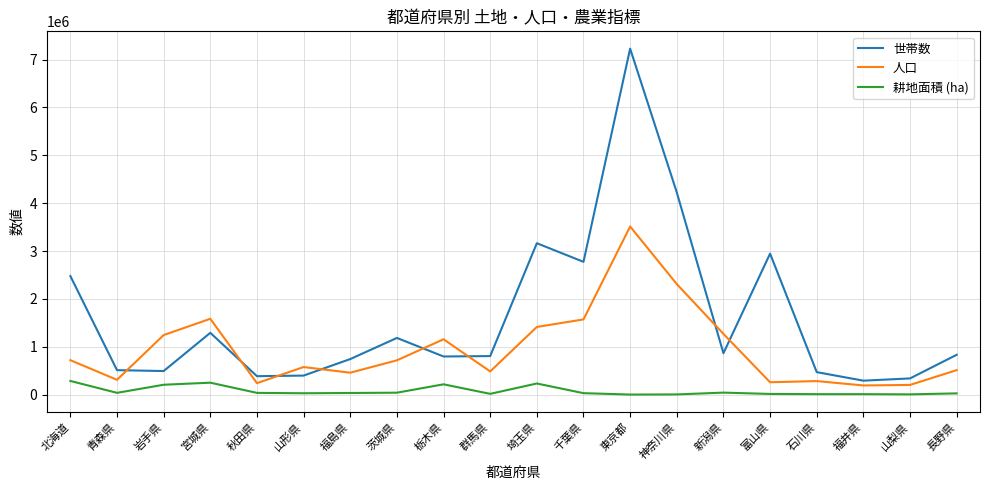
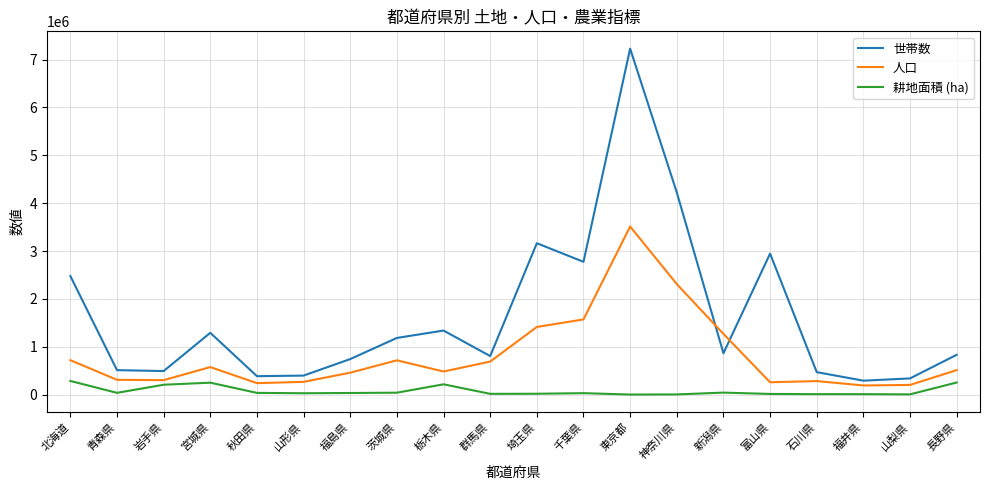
  {
    "世帯数": {
      "北海道": 2500000,
      "青森県": 500000,
      "岩手県": 500000,
      "宮城県": 1300000,
      "秋田県": 400000,
      "山形県": 400000,
      "福島県": 700000,
      "茨城県": 1200000,
-     "栃木県": 800000,
+     "栃木県": 1300000,
      "群馬県": 800000,
      "埼玉県": 3200000,
      "千葉県": 2800000,
      "東京都": 7200000,
      "神奈川県": 4200000,
      "新潟県": 900000,
      "富山県": 2900000,
      "石川県": 500000,
      "福井県": 300000,
      "山梨県": 300000,
      "長野県": 800000
    },
    "人口": {
      "北海道": 700000,
      "青森県": 300000,
-     "岩手県": 1200000,
-     "宮城県": 1600000,
+     "岩手県": 300000,
+     "宮城県": 600000,
      "秋田県": 200000,
-     "山形県": 600000,
+     "山形県": 300000,
      "福島県": 500000,
      "茨城県": 700000,
-     "栃木県": 1200000,
-     "群馬県": 500000,
+     "栃木県": 500000,
+     "群馬県": 700000,
      "埼玉県": 1400000,
      "千葉県": 1600000,
      "東京都": 3500000,
      "神奈川県": 2300000,
      "新潟県": 1300000,
      "富山県": 300000,
      "石川県": 300000,
      "福井県": 200000,
      "山梨県": 200000,
      "長野県": 500000
    },
    "耕地面積 (ha)": {
      "北海道": 300000,
      "青森県": 0,
      "岩手県": 200000,
      "宮城県": 200000,
      "秋田県": 0,
      "山形県": 0,
      "福島県": 0,
      "茨城県": 0,
      "栃木県": 200000,
      "群馬県": 0,
-     "埼玉県": 200000,
+     "埼玉県": 0,
      "千葉県": 0,
      "東京都": 0,
      "神奈川県": 0,
      "新潟県": 0,
      "富山県": 0,
      "石川県": 0,
      "福井県": 0,
      "山梨県": 0,
-     "長野県": 0
+     "長野県": 300000
    }
  }
